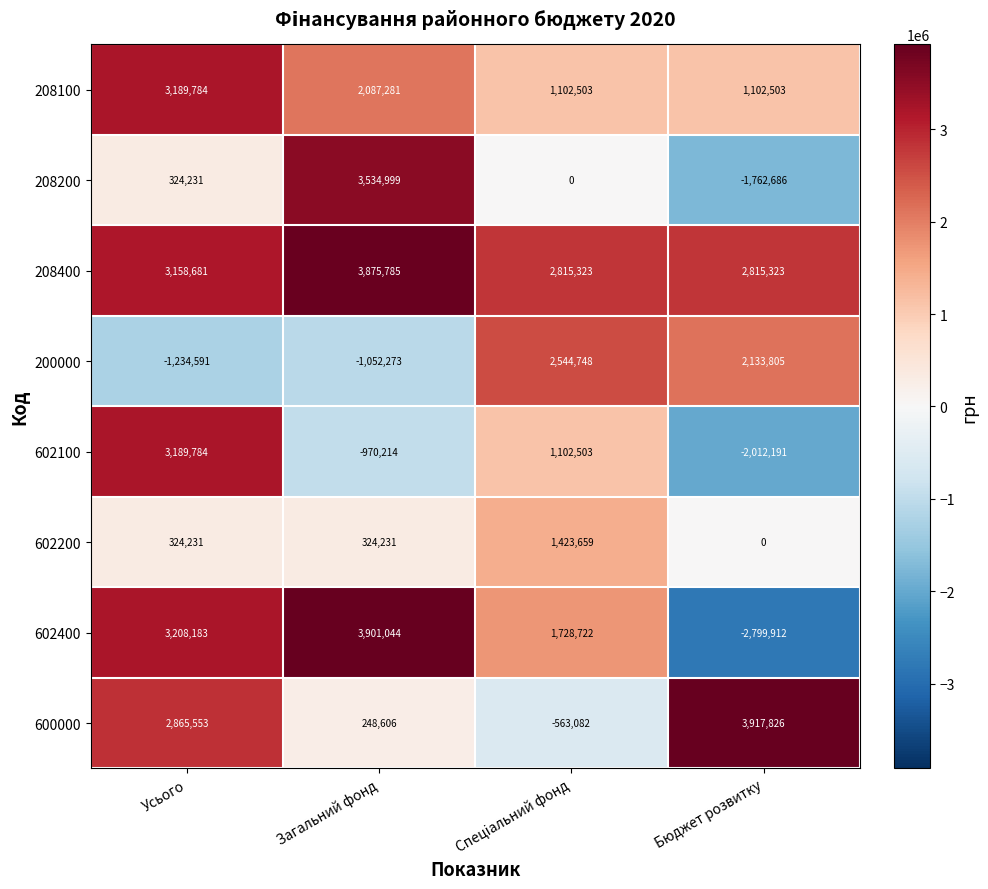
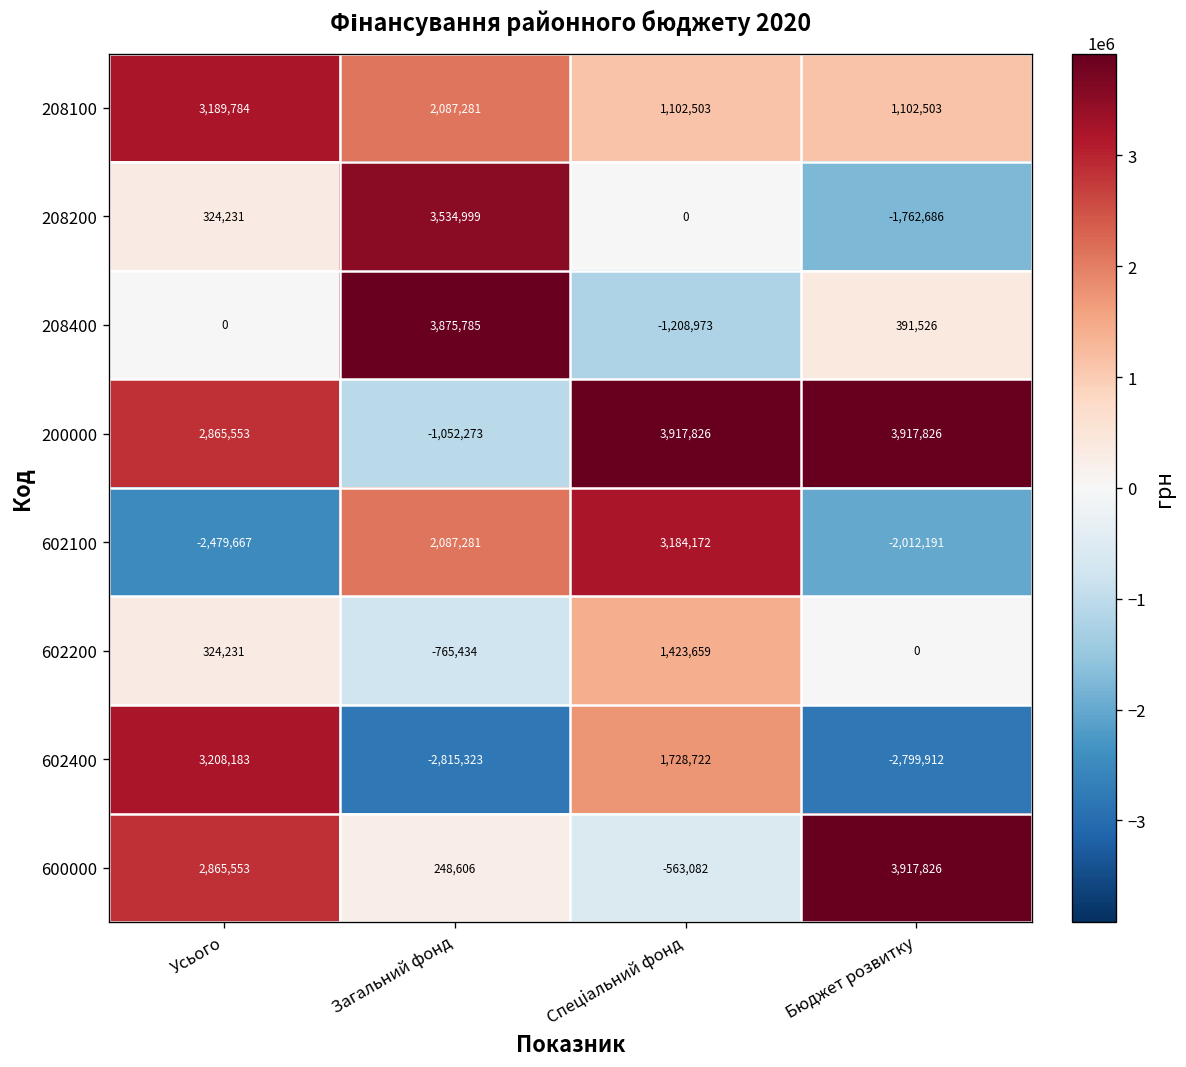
  {
    "208100": {
      "Усього": "3,189,784",
      "Загальний фонд": "2,087,281",
      "Спеціальний фонд": "1,102,503",
      "Бюджет розвитку": "1,102,503"
    },
    "208200": {
      "Усього": "324,231",
      "Загальний фонд": "3,534,999",
      "Спеціальний фонд": "0",
      "Бюджет розвитку": "-1,762,686"
    },
    "208400": {
-     "Усього": "3,158,681",
+     "Усього": "0",
      "Загальний фонд": "3,875,785",
-     "Спеціальний фонд": "2,815,323",
-     "Бюджет розвитку": "2,815,323"
+     "Спеціальний фонд": "-1,208,973",
+     "Бюджет розвитку": "391,526"
    },
    "200000": {
-     "Усього": "-1,234,591",
+     "Усього": "2,865,553",
      "Загальний фонд": "-1,052,273",
-     "Спеціальний фонд": "2,544,748",
-     "Бюджет розвитку": "2,133,805"
+     "Спеціальний фонд": "3,917,826",
+     "Бюджет розвитку": "3,917,826"
    },
    "602100": {
-     "Усього": "3,189,784",
-     "Загальний фонд": "-970,214",
-     "Спеціальний фонд": "1,102,503",
+     "Усього": "-2,479,667",
+     "Загальний фонд": "2,087,281",
+     "Спеціальний фонд": "3,184,172",
      "Бюджет розвитку": "-2,012,191"
    },
    "602200": {
      "Усього": "324,231",
-     "Загальний фонд": "324,231",
+     "Загальний фонд": "-765,434",
      "Спеціальний фонд": "1,423,659",
      "Бюджет розвитку": "0"
    },
    "602400": {
      "Усього": "3,208,183",
-     "Загальний фонд": "3,901,044",
+     "Загальний фонд": "-2,815,323",
      "Спеціальний фонд": "1,728,722",
      "Бюджет розвитку": "-2,799,912"
    },
    "600000": {
      "Усього": "2,865,553",
      "Загальний фонд": "248,606",
      "Спеціальний фонд": "-563,082",
      "Бюджет розвитку": "3,917,826"
    }
  }
